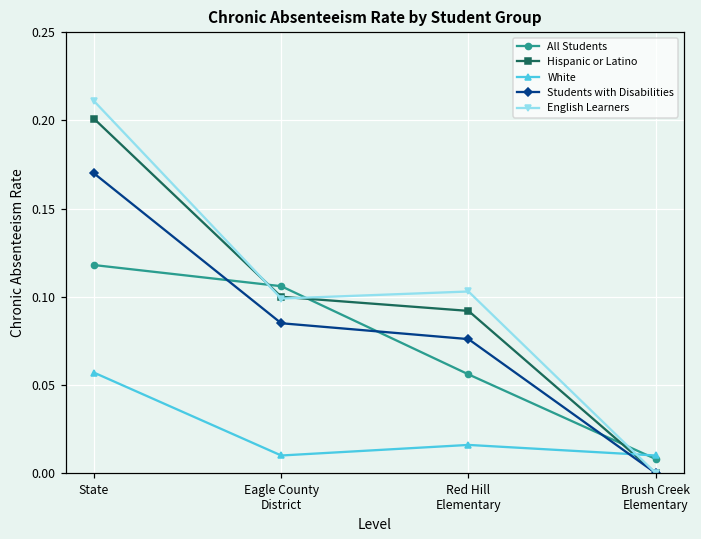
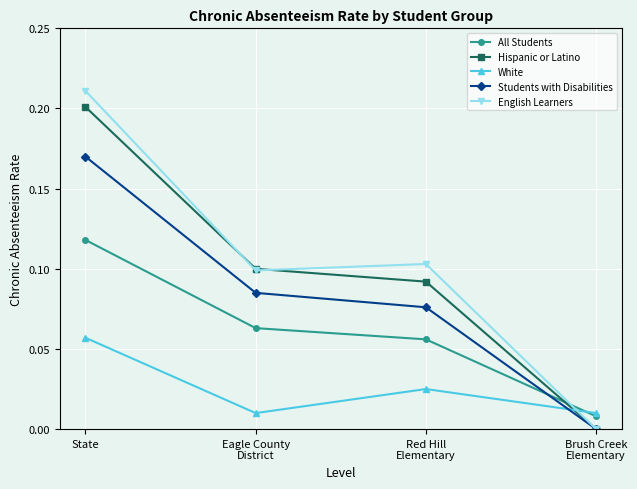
  {
    "All Students": {
      "State": 0.118,
-     "Eagle County District": 0.106,
+     "Eagle County District": 0.063,
      "Red Hill Elementary": 0.056,
      "Brush Creek Elementary": 0.008
    },
    "Hispanic or Latino": {
      "State": 0.201,
      "Red Hill Elementary": 0.092
    },
    "White": {
      "State": 0.057,
      "Eagle County District": 0.010,
-     "Red Hill Elementary": 0.016,
+     "Red Hill Elementary": 0.025,
      "Brush Creek Elementary": 0.010
    },
    "Students with Disabilities": {
      "State": 0.170,
      "Eagle County District": 0.085,
      "Red Hill Elementary": 0.076
    },
    "English Learners": {
      "State": 0.211,
      "Red Hill Elementary": 0.103
    }
  }
